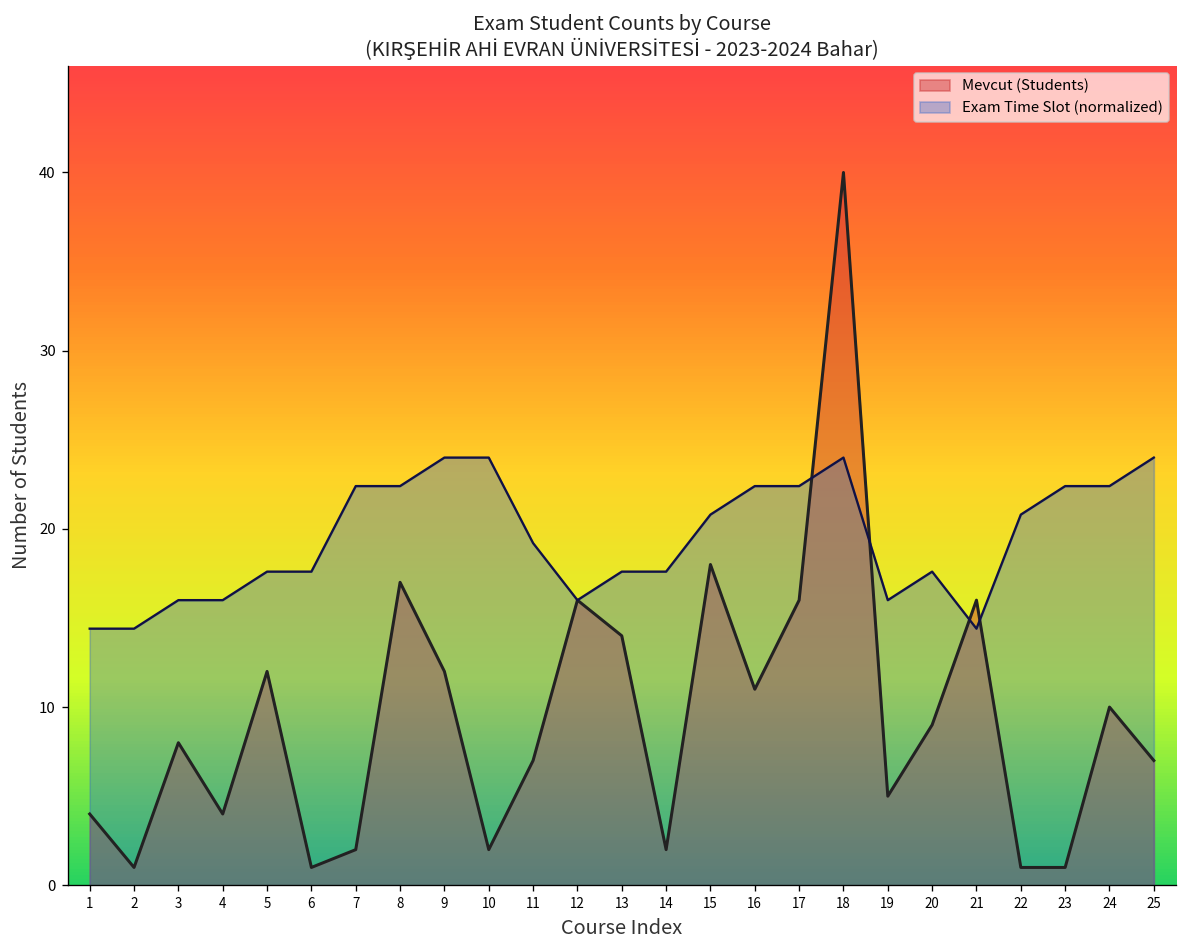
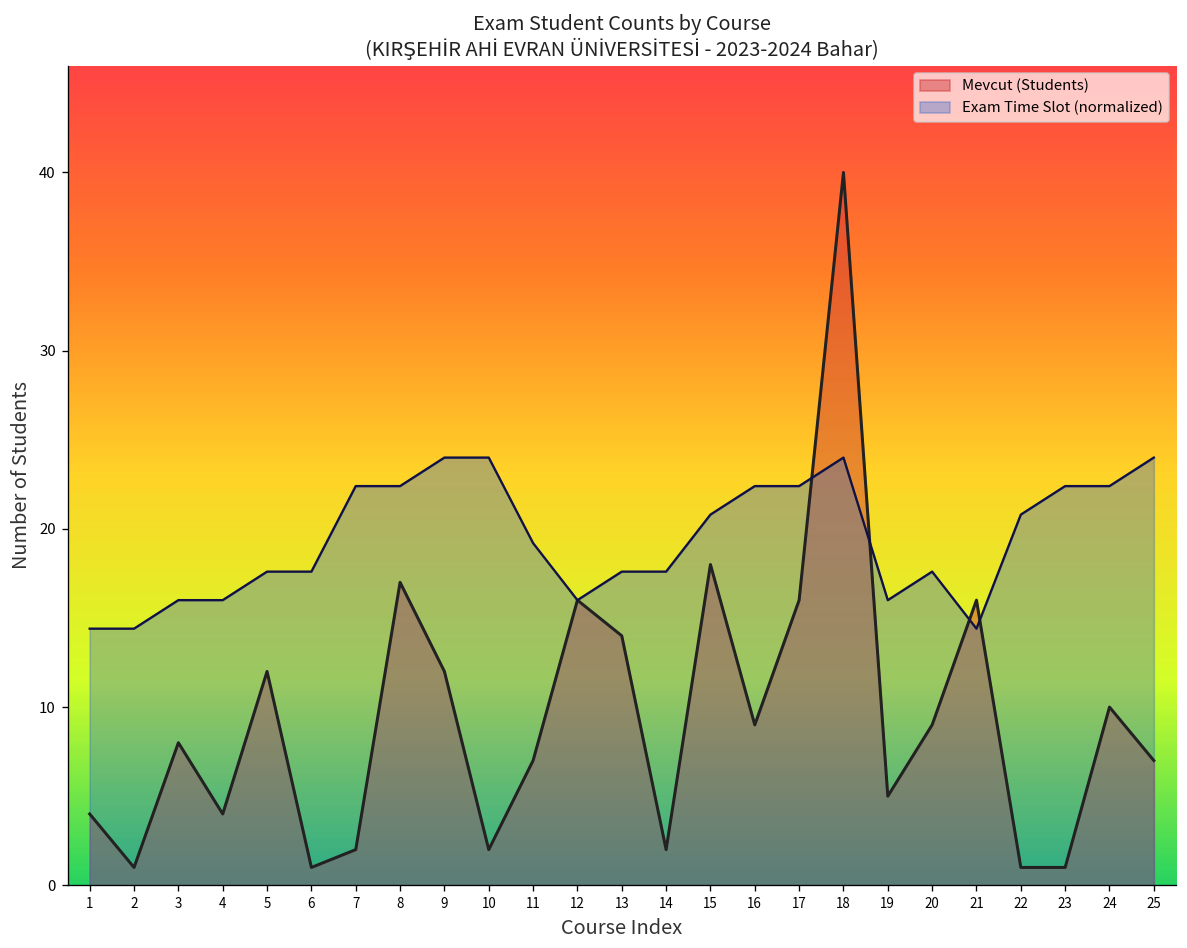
  {
    "Mevcut (Students)": {
      "1": 4,
      "2": 1,
      "3": 8,
      "4": 4,
      "5": 12,
      "6": 1,
      "7": 2,
      "8": 17,
      "9": 12,
      "10": 2,
      "11": 7,
      "13": 14,
      "14": 2,
      "15": 18,
-     "16": 11,
+     "16": 9,
      "17": 16,
      "18": 40,
      "19": 5,
      "20": 9,
      "21": 16,
      "22": 1,
      "23": 1,
      "24": 10,
      "25": 7
    },
    "Exam Time Slot (normalized)": {
      "1": 14.4,
      "2": 14.4,
      "3": 16,
      "4": 16,
      "5": 17.6,
      "6": 17.6,
      "7": 22.4,
      "8": 22.4,
      "9": 24,
      "10": 24,
      "11": 19.2,
      "13": 17.6,
      "14": 17.6,
      "15": 20.8,
      "16": 22.4,
      "17": 22.4,
      "18": 24,
      "19": 16,
      "20": 17.6,
      "21": 14.4,
      "22": 20.8,
      "23": 22.4,
      "24": 22.4,
      "25": 24
    }
  }
